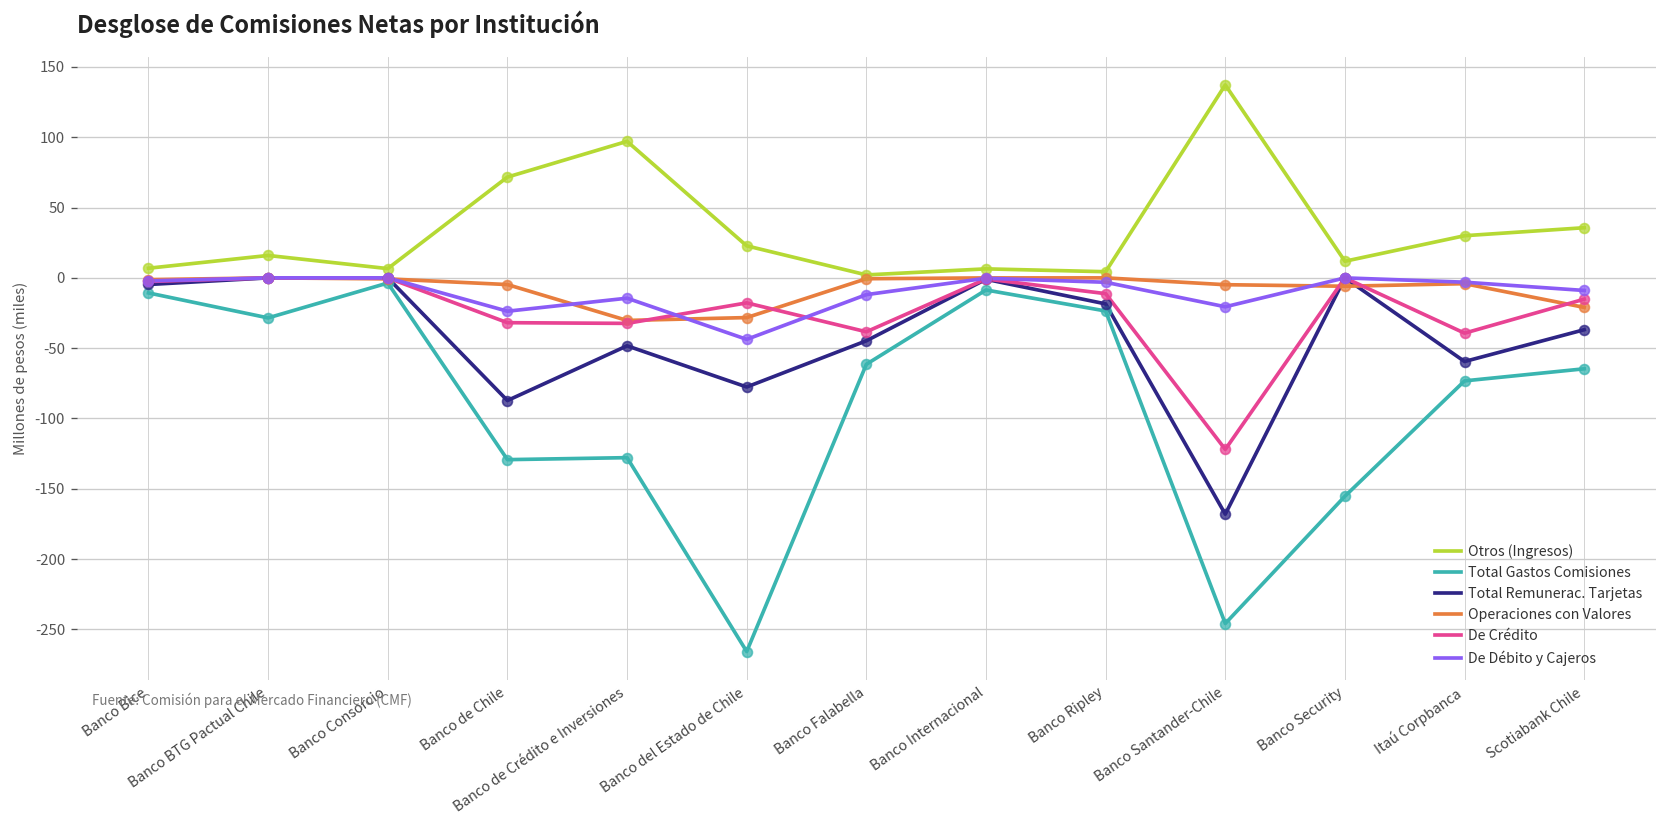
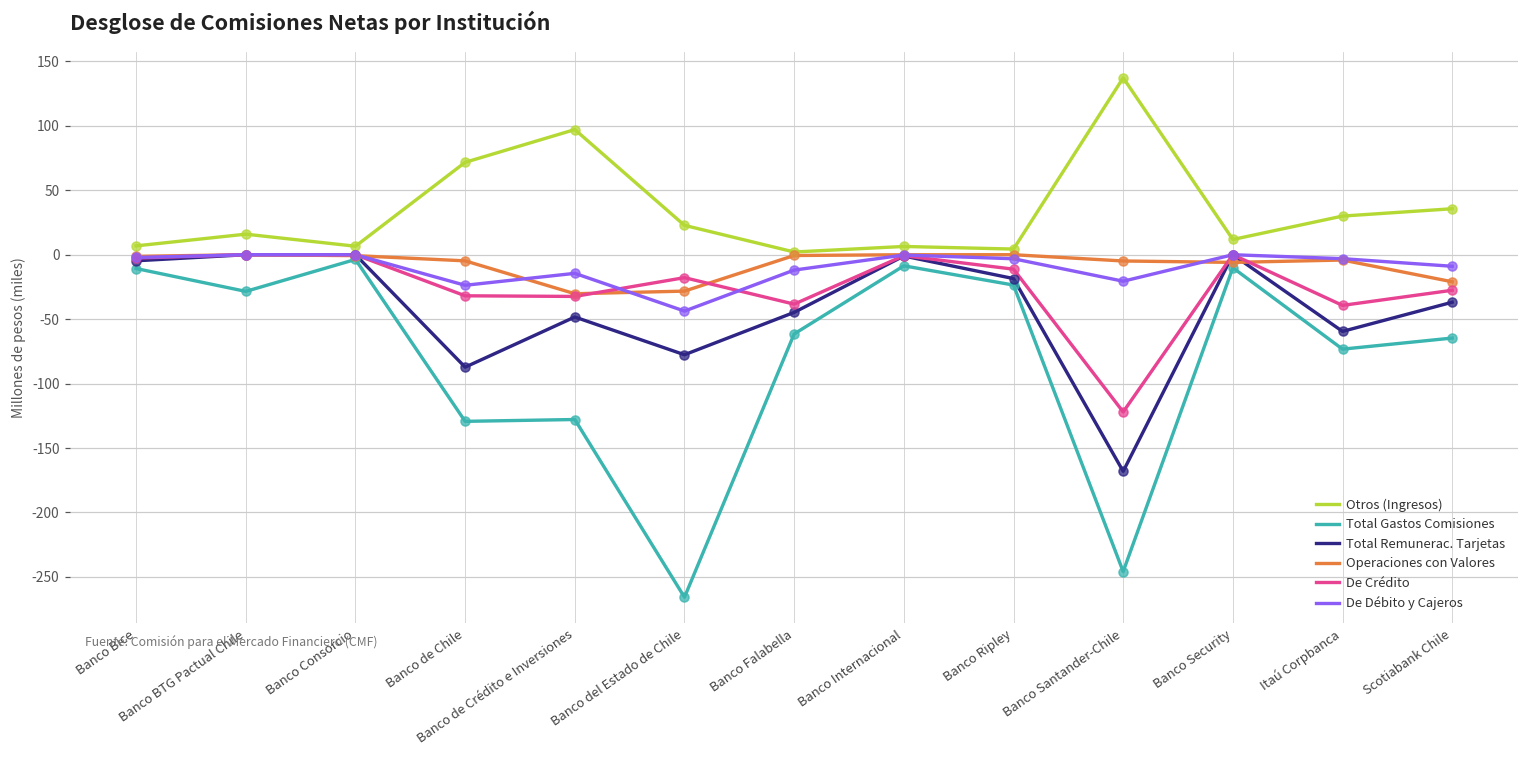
  {
    "Otros (Ingresos)": {
      "Banco Bice": 7,
      "Banco BTG Pactual Chile": 16,
      "Banco Consorcio": 7,
      "Banco de Chile": 72,
      "Banco de Crédito e Inversiones": 97,
      "Banco del Estado de Chile": 23,
      "Banco Falabella": 2,
      "Banco Internacional": 6,
      "Banco Ripley": 4,
      "Banco Santander-Chile": 137,
      "Banco Security": 12,
      "Itaú Corpbanca": 30,
      "Scotiabank Chile": 36
    },
    "Total Gastos Comisiones": {
      "Banco Bice": -11,
      "Banco BTG Pactual Chile": -28,
      "Banco Consorcio": -4,
      "Banco de Chile": -129,
      "Banco de Crédito e Inversiones": -128,
      "Banco del Estado de Chile": -266,
      "Banco Falabella": -61,
      "Banco Internacional": -9,
      "Banco Ripley": -24,
      "Banco Santander-Chile": -246,
-     "Banco Security": -155,
+     "Banco Security": -10,
      "Itaú Corpbanca": -73,
      "Scotiabank Chile": -65
    },
    "Total Remunerac. Tarjetas": {
      "Banco de Chile": -87,
      "Banco de Crédito e Inversiones": -48,
      "Banco del Estado de Chile": -78,
      "Banco Falabella": -45,
      "Banco Ripley": -19,
      "Banco Santander-Chile": -168,
      "Itaú Corpbanca": -59,
      "Scotiabank Chile": -37
    },
    "Operaciones con Valores": {
      "Banco de Chile": -5,
      "Banco del Estado de Chile": -28,
      "Banco Falabella": -1,
      "Banco Ripley": 0,
      "Banco Santander-Chile": -5,
      "Banco Security": -6,
      "Scotiabank Chile": -21
    },
    "De Crédito": {
      "Banco de Chile": -32,
      "Banco del Estado de Chile": -18,
      "Banco Falabella": -38,
      "Banco Ripley": -11,
      "Banco Santander-Chile": -122,
      "Itaú Corpbanca": -39,
-     "Scotiabank Chile": -15
+     "Scotiabank Chile": -28
    },
    "De Débito y Cajeros": {
      "Banco de Chile": -24,
      "Banco de Crédito e Inversiones": -14,
      "Banco del Estado de Chile": -44,
      "Banco Falabella": -12,
      "Banco Ripley": -3,
      "Banco Santander-Chile": -21,
      "Scotiabank Chile": -9
    }
  }
